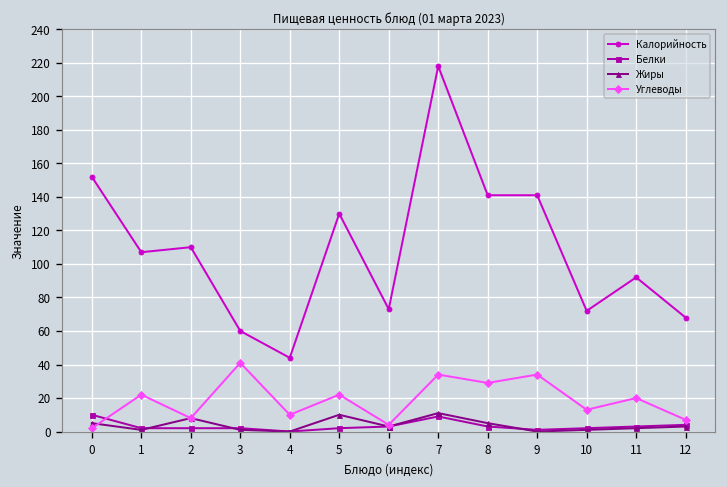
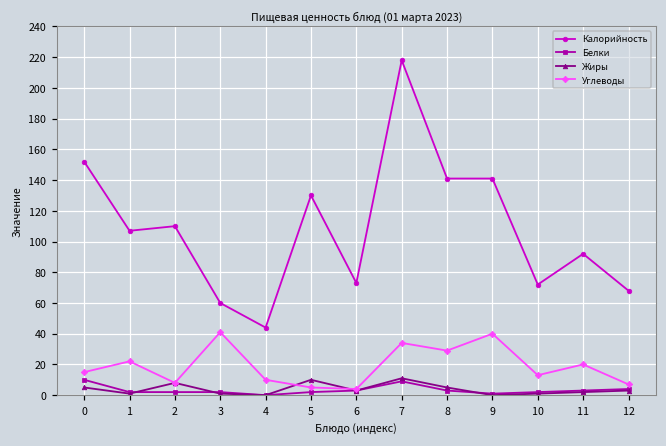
  {
    "Углеводы": {
-     "0": 2,
+     "0": 15,
      "1": 22,
      "3": 41,
      "4": 10,
-     "5": 22,
+     "5": 5,
      "7": 34,
      "8": 29,
-     "9": 34,
+     "9": 40,
      "10": 13,
      "11": 20,
      "12": 7
    }
  }
